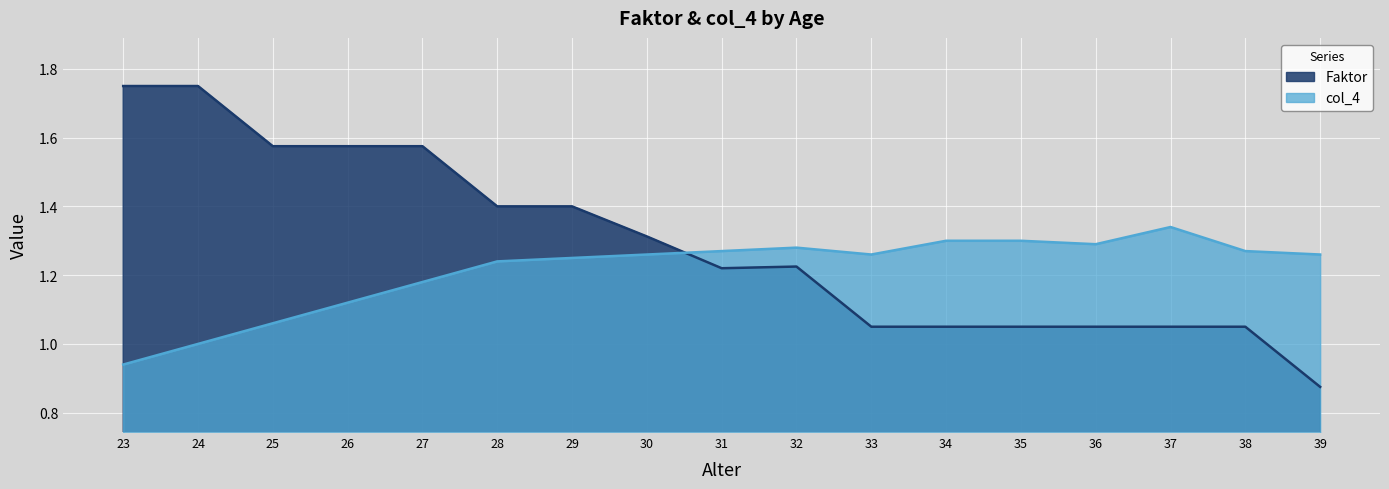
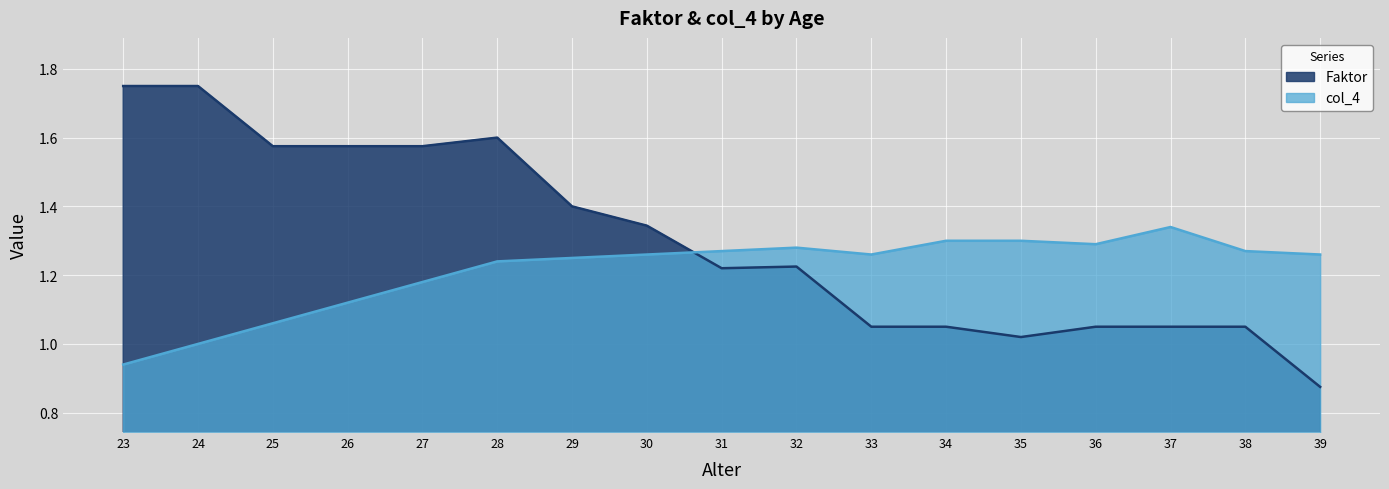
  {
    "Faktor": {
      "23": 1.75,
      "24": 1.75,
      "25": 1.58,
      "26": 1.58,
      "27": 1.58,
-     "28": 1.4,
+     "28": 1.6,
      "29": 1.40,
-     "30": 1.31,
+     "30": 1.34,
      "31": 1.22,
      "32": 1.23,
      "33": 1.05,
      "34": 1.05,
-     "35": 1.05,
+     "35": 1.02,
      "36": 1.05,
      "37": 1.05,
      "38": 1.05,
      "39": 0.88
    },
    "col_4": {
      "23": 0.94,
      "24": 1.00,
      "25": 1.06,
      "26": 1.12,
      "27": 1.18,
      "28": 1.24,
      "29": 1.25,
      "30": 1.26,
      "31": 1.27,
      "32": 1.28,
      "33": 1.26,
      "34": 1.30,
      "35": 1.30,
      "36": 1.29,
      "37": 1.34,
      "38": 1.27,
      "39": 1.26
    }
  }
